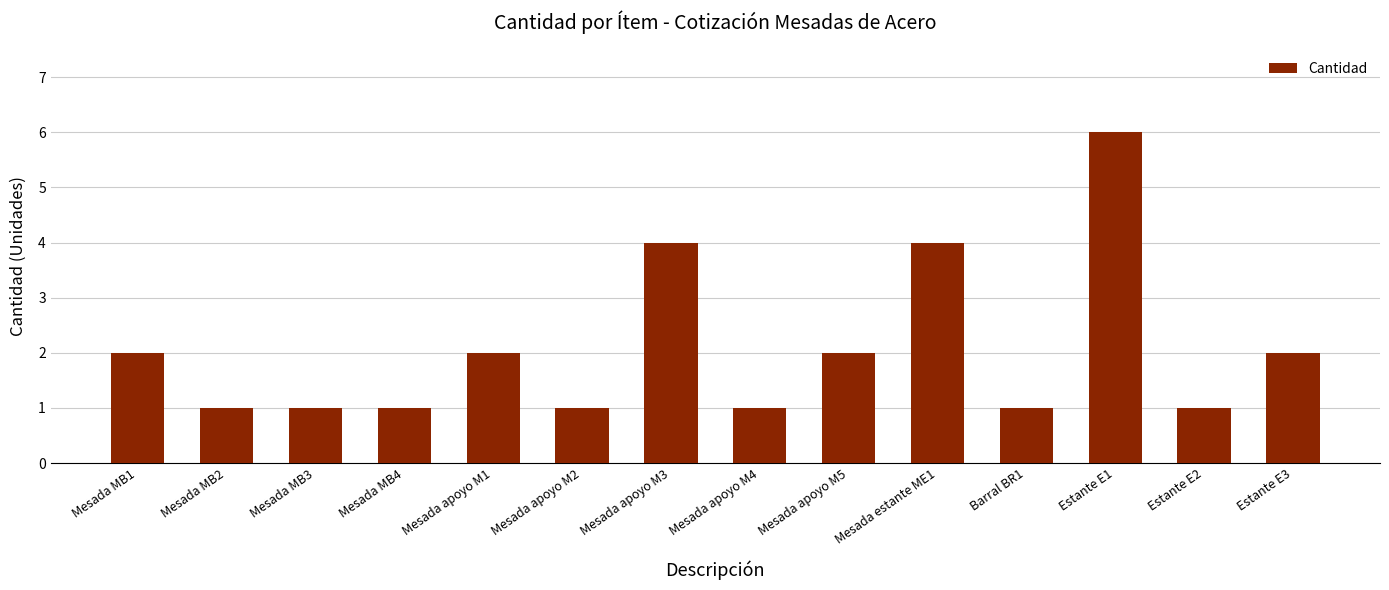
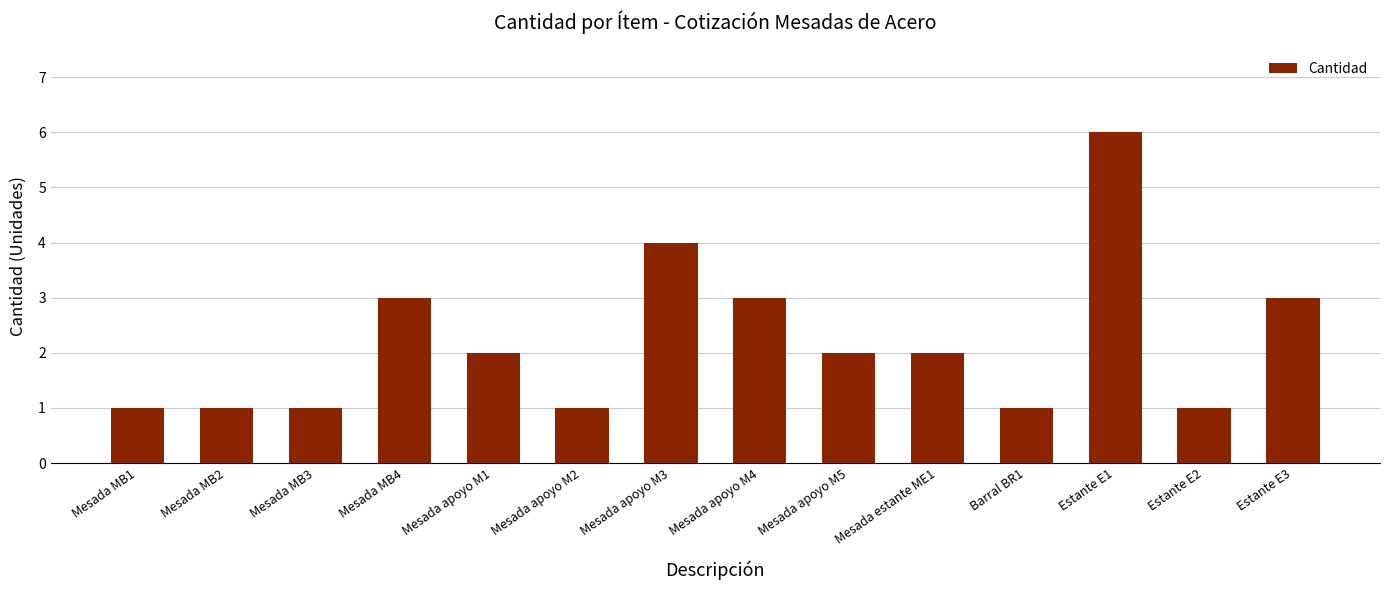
  {
-   "Mesada MB1": 2,
+   "Mesada MB1": 1,
    "Mesada MB2": 1,
    "Mesada MB3": 1,
-   "Mesada MB4": 1,
+   "Mesada MB4": 3,
    "Mesada apoyo M1": 2,
    "Mesada apoyo M2": 1,
    "Mesada apoyo M3": 4,
-   "Mesada apoyo M4": 1,
+   "Mesada apoyo M4": 3,
    "Mesada apoyo M5": 2,
-   "Mesada estante ME1": 4,
+   "Mesada estante ME1": 2,
    "Barral BR1": 1,
    "Estante E1": 6,
    "Estante E2": 1,
-   "Estante E3": 2
+   "Estante E3": 3
  }
